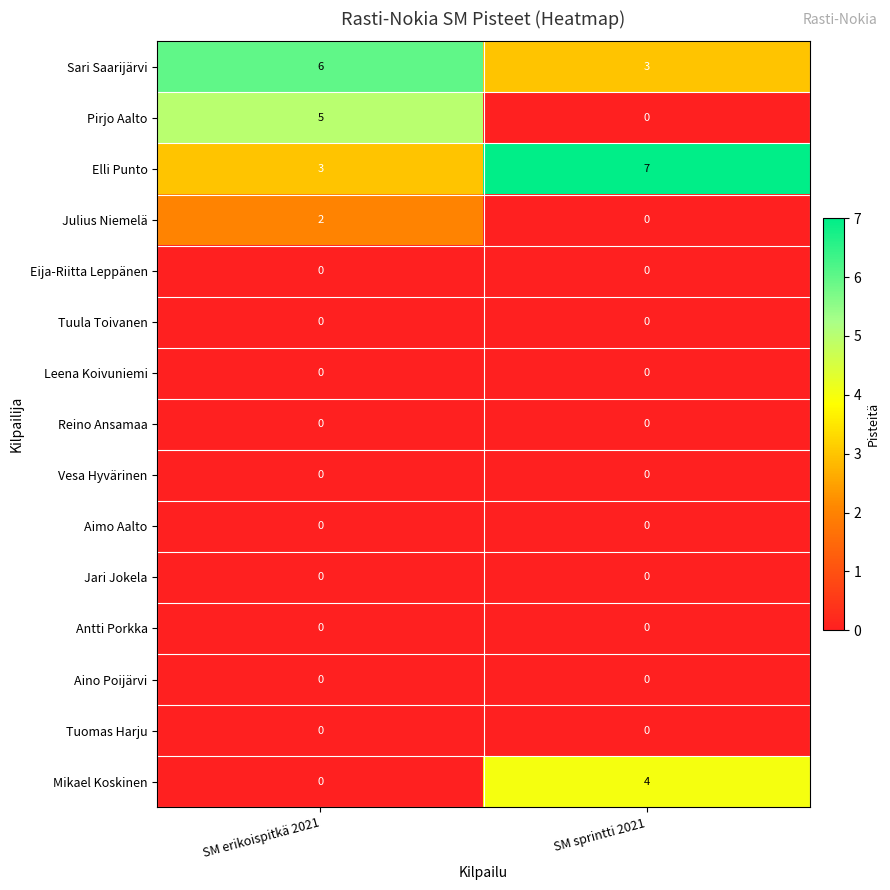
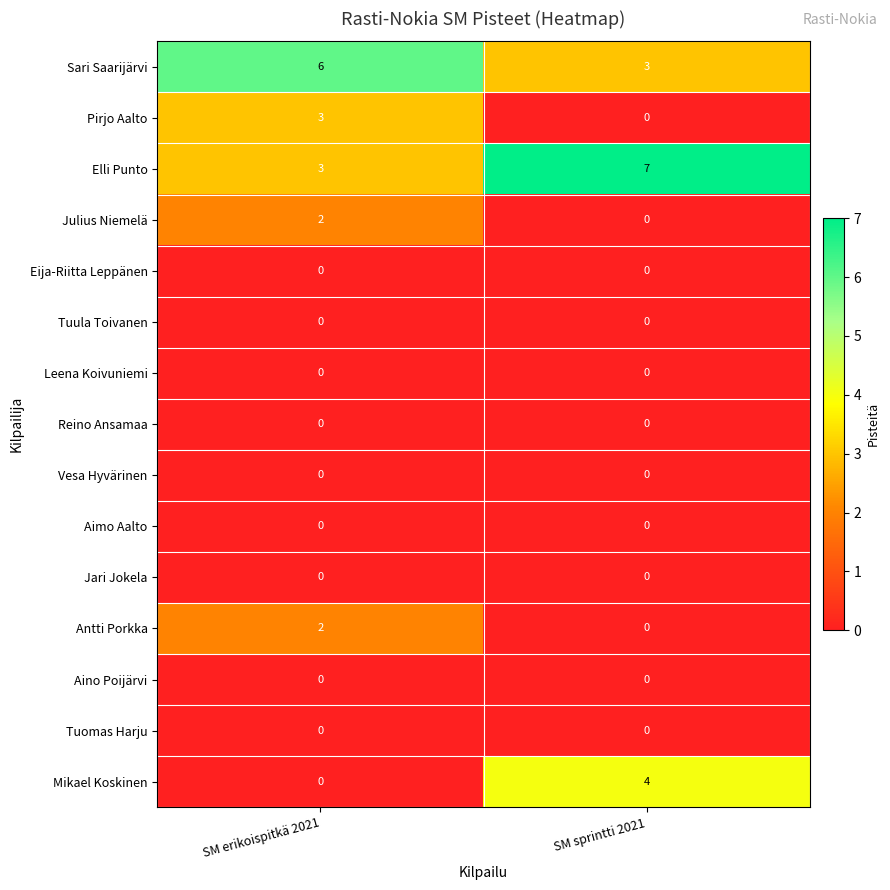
  {
    "Sari Saarijärvi": {
      "SM erikoispitkä 2021": 6,
      "SM sprintti 2021": 3
    },
    "Pirjo Aalto": {
-     "SM erikoispitkä 2021": 5,
+     "SM erikoispitkä 2021": 3,
      "SM sprintti 2021": 0
    },
    "Elli Punto": {
      "SM erikoispitkä 2021": 3,
      "SM sprintti 2021": 7
    },
    "Julius Niemelä": {
      "SM erikoispitkä 2021": 2,
      "SM sprintti 2021": 0
    },
    "Eija-Riitta Leppänen": {
      "SM erikoispitkä 2021": 0,
      "SM sprintti 2021": 0
    },
    "Tuula Toivanen": {
      "SM erikoispitkä 2021": 0,
      "SM sprintti 2021": 0
    },
    "Leena Koivuniemi": {
      "SM erikoispitkä 2021": 0,
      "SM sprintti 2021": 0
    },
    "Reino Ansamaa": {
      "SM erikoispitkä 2021": 0,
      "SM sprintti 2021": 0
    },
    "Vesa Hyvärinen": {
      "SM erikoispitkä 2021": 0,
      "SM sprintti 2021": 0
    },
    "Aimo Aalto": {
      "SM erikoispitkä 2021": 0,
      "SM sprintti 2021": 0
    },
    "Jari Jokela": {
      "SM erikoispitkä 2021": 0,
      "SM sprintti 2021": 0
    },
    "Antti Porkka": {
-     "SM erikoispitkä 2021": 0,
+     "SM erikoispitkä 2021": 2,
      "SM sprintti 2021": 0
    },
    "Aino Poijärvi": {
      "SM erikoispitkä 2021": 0,
      "SM sprintti 2021": 0
    },
    "Tuomas Harju": {
      "SM erikoispitkä 2021": 0,
      "SM sprintti 2021": 0
    },
    "Mikael Koskinen": {
      "SM erikoispitkä 2021": 0,
      "SM sprintti 2021": 4
    }
  }
